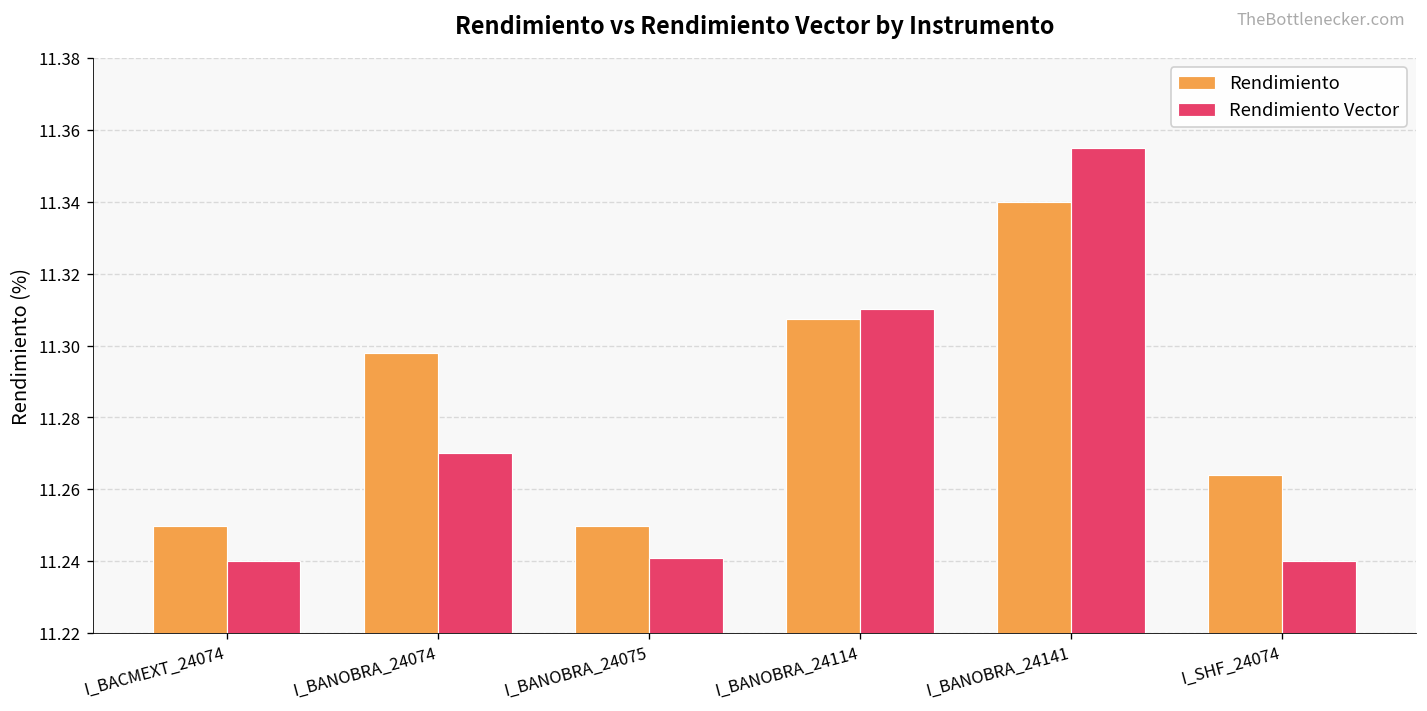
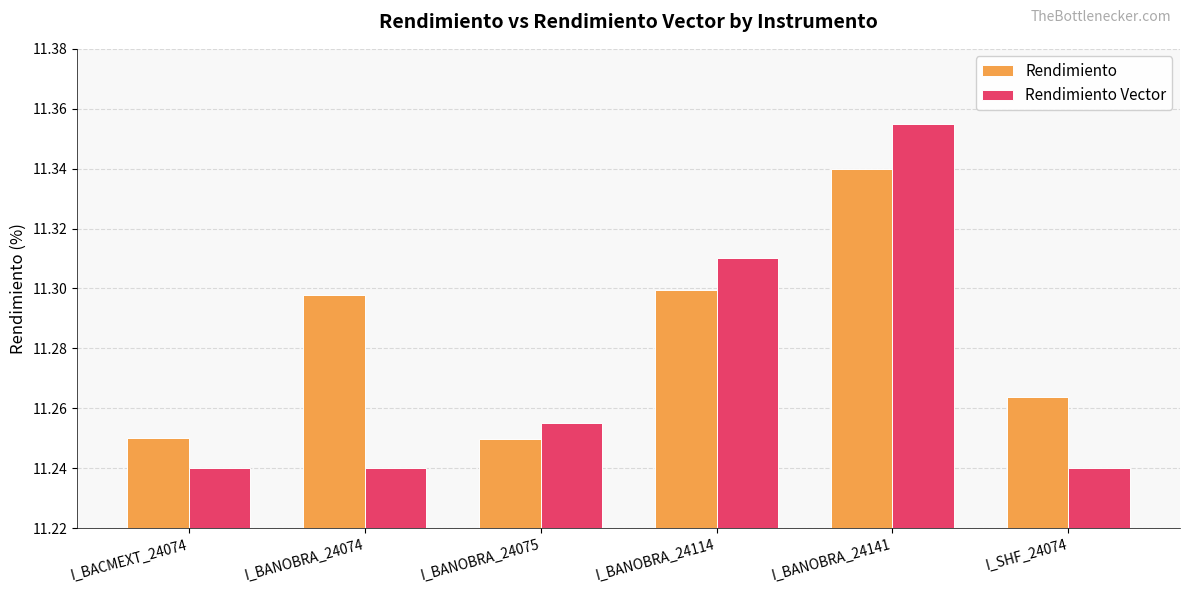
  {
    "Rendimiento": {
      "I_BACMEXT_24074": 11.250,
      "I_BANOBRA_24074": 11.298,
      "I_BANOBRA_24075": 11.250,
-     "I_BANOBRA_24114": 11.307,
+     "I_BANOBRA_24114": 11.299,
      "I_BANOBRA_24141": 11.340,
      "I_SHF_24074": 11.264
    },
    "Rendimiento Vector": {
      "I_BACMEXT_24074": 11.240,
-     "I_BANOBRA_24074": 11.27,
-     "I_BANOBRA_24075": 11.241,
+     "I_BANOBRA_24074": 11.24,
+     "I_BANOBRA_24075": 11.255,
      "I_BANOBRA_24114": 11.310,
      "I_BANOBRA_24141": 11.355,
      "I_SHF_24074": 11.240
    }
  }
